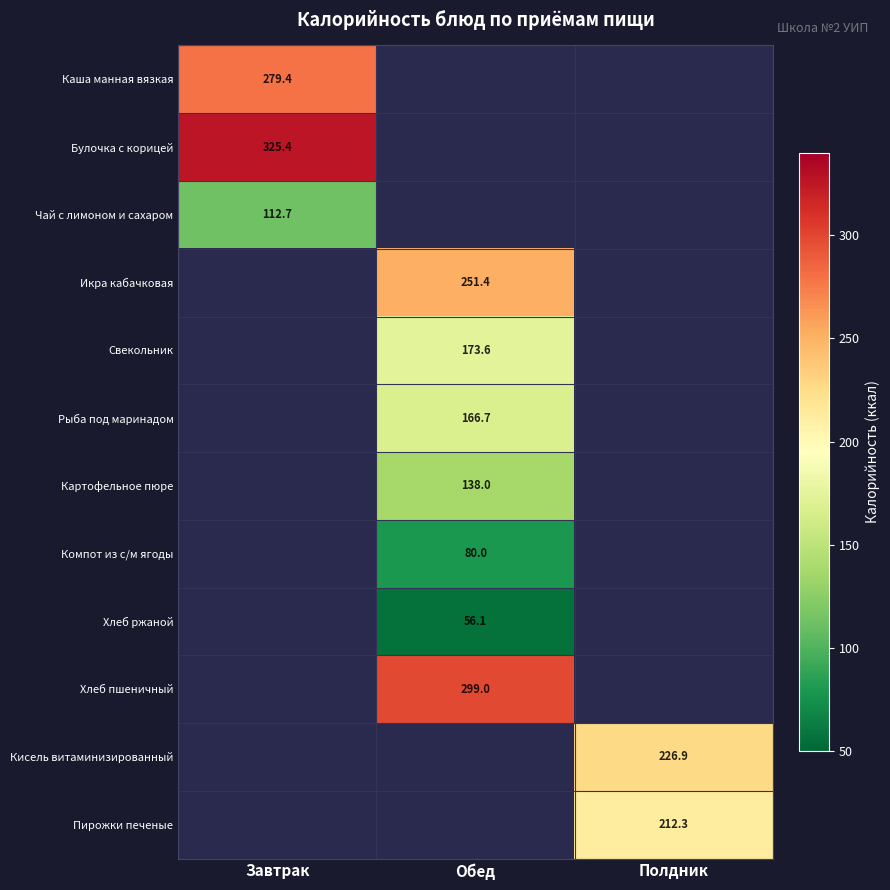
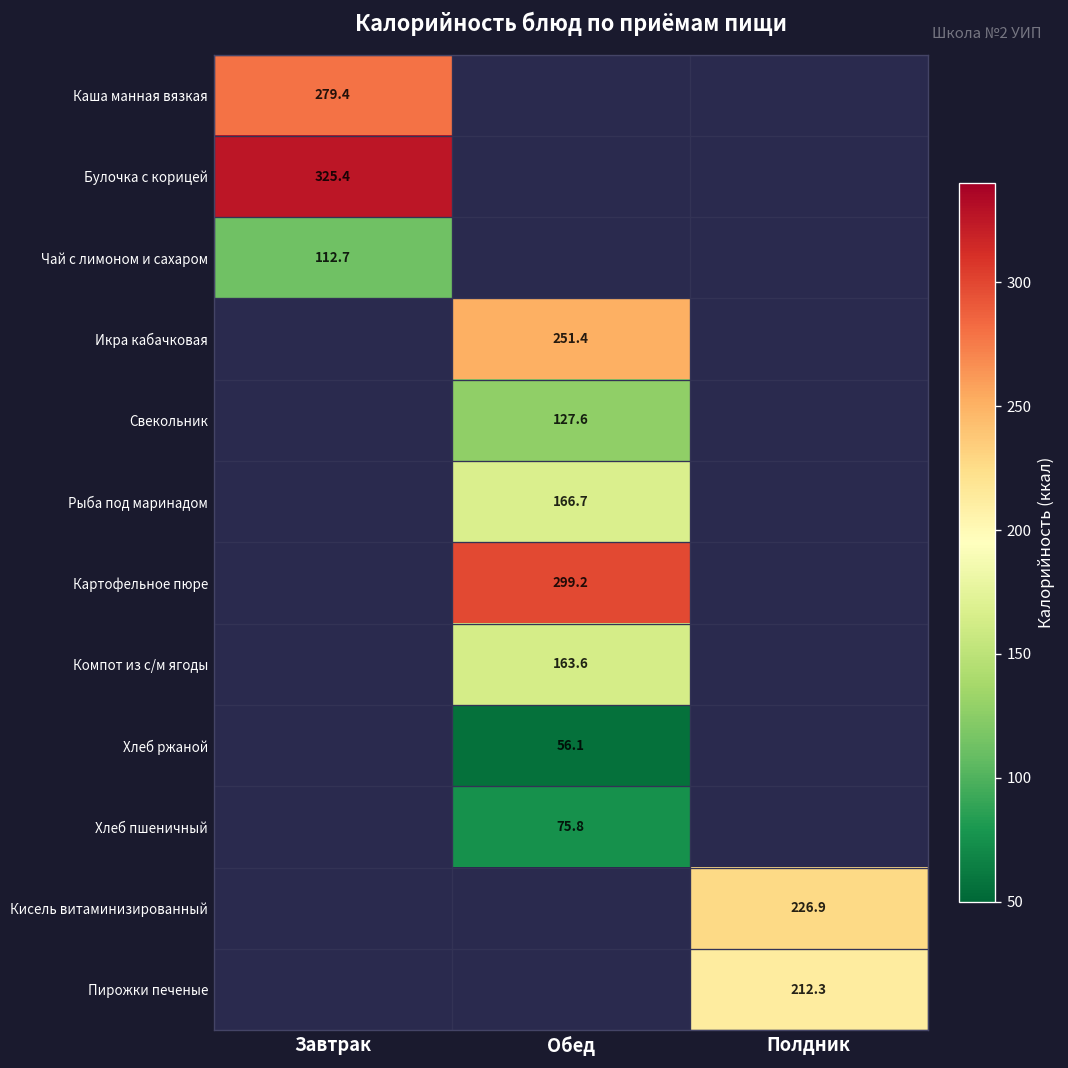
  {
    "Каша манная вязкая": {
      "Завтрак": 279.4
    },
    "Булочка с корицей": {
      "Завтрак": 325.4
    },
    "Чай с лимоном и сахаром": {
      "Завтрак": 112.7
    },
    "Икра кабачковая": {
      "Обед": 251.4
    },
    "Свекольник": {
-     "Обед": 173.6
+     "Обед": 127.6
    },
    "Рыба под маринадом": {
      "Обед": 166.7
    },
    "Картофельное пюре": {
-     "Обед": 138.0
+     "Обед": 299.2
    },
    "Компот из с/м ягоды": {
-     "Обед": 80.0
+     "Обед": 163.6
    },
    "Хлеб ржаной": {
      "Обед": 56.1
    },
    "Хлеб пшеничный": {
-     "Обед": 299.0
+     "Обед": 75.8
    },
    "Кисель витаминизированный": {
      "Полдник": 226.9
    },
    "Пирожки печеные": {
      "Полдник": 212.3
    }
  }
